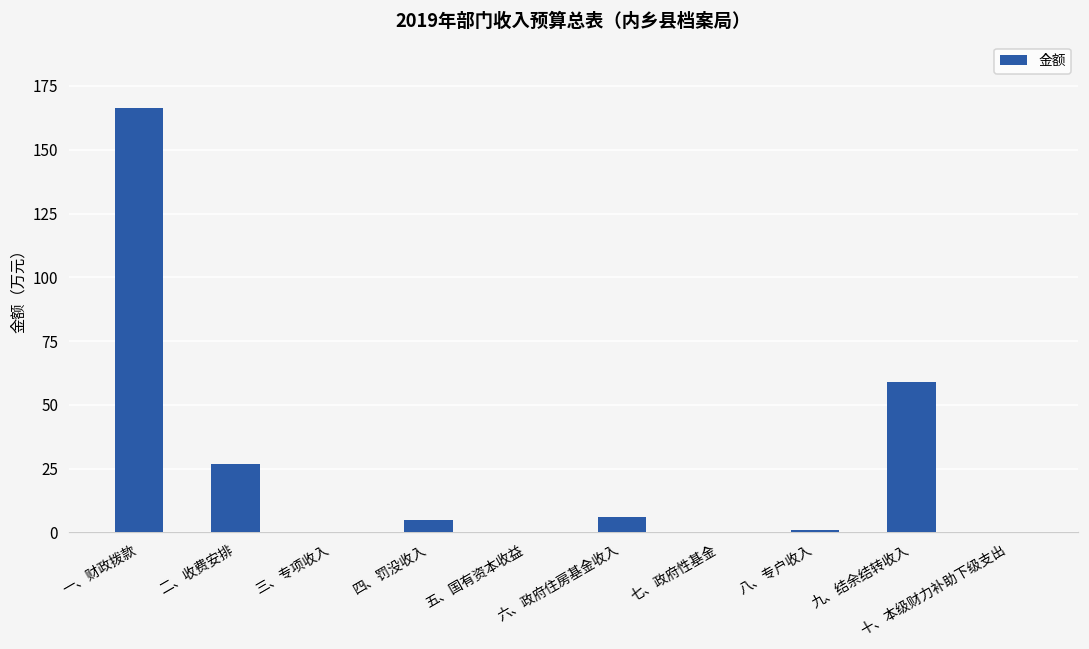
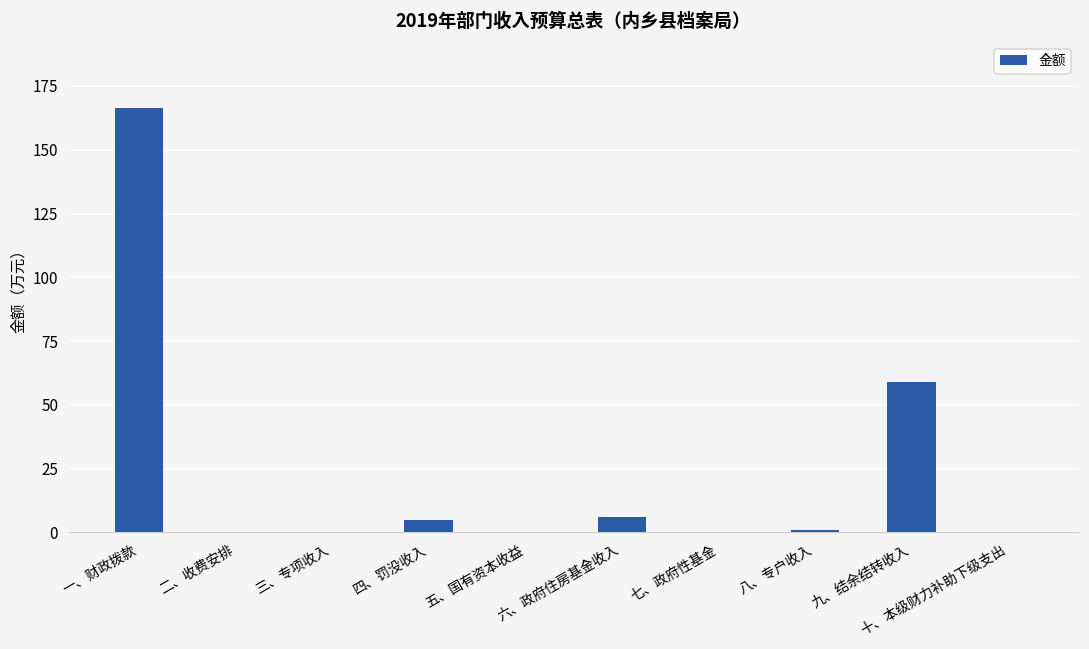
  {
    "一、财政拨款": 166,
-   "二、收费安排": 27,
+   "二、收费安排": 0,
    "三、专项收入": 0,
    "四、罚没收入": 5,
    "五、国有资本收益": 0,
    "六、政府住房基金收入": 6,
    "七、政府性基金": 0,
    "九、结余结转收入": 59,
    "十、本级财力补助下级支出": 0
  }
